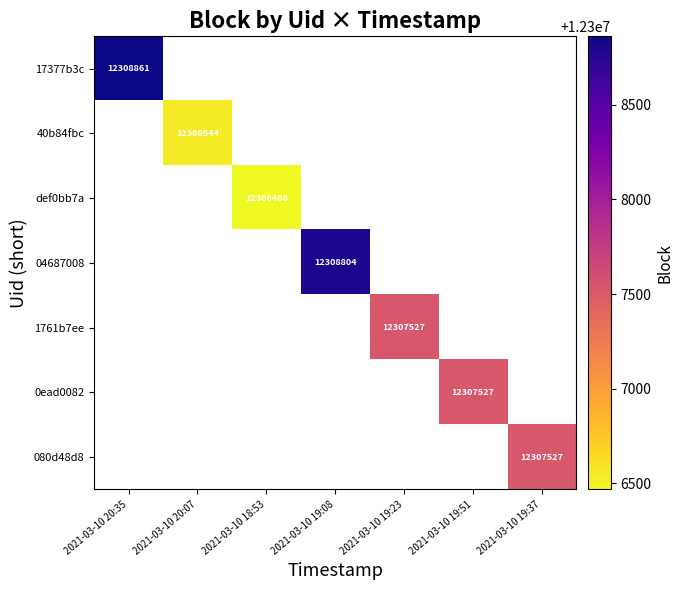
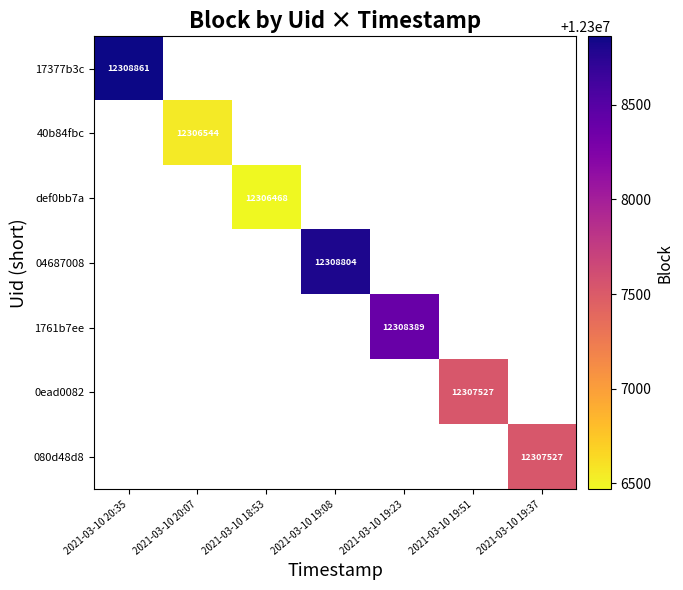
  {
    "17377b3c": {
      "2021-03-10 20:35": 12308861
    },
    "40b84fbc": {
      "2021-03-10 20:07": 12306544
    },
    "def0bb7a": {
      "2021-03-10 18:53": 12306468
    },
    "04687008": {
      "2021-03-10 19:08": 12308804
    },
    "1761b7ee": {
-     "2021-03-10 19:23": 12307527
+     "2021-03-10 19:23": 12308389
    },
    "0ead0082": {
      "2021-03-10 19:51": 12307527
    },
    "080d48d8": {
      "2021-03-10 19:37": 12307527
    }
  }
